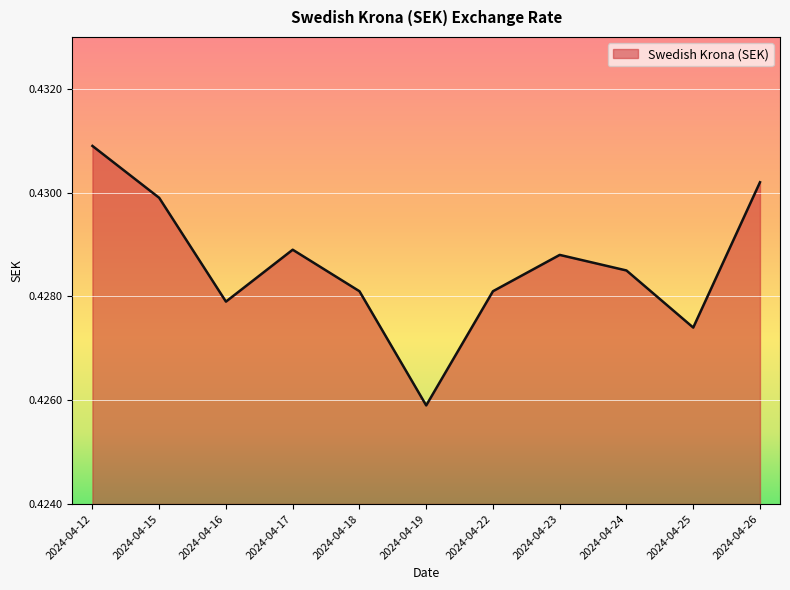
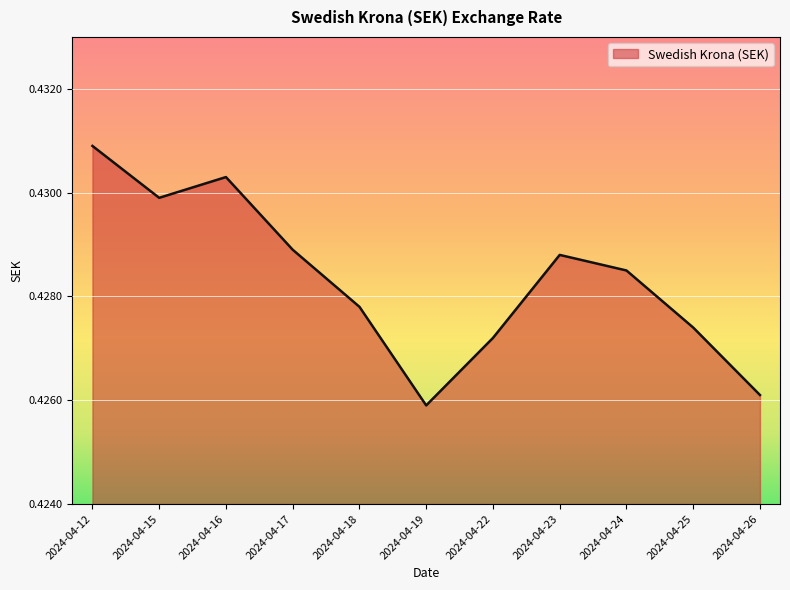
  {
    "2024-04-12": 0.4309,
    "2024-04-15": 0.4299,
-   "2024-04-16": 0.4279,
+   "2024-04-16": 0.4303,
    "2024-04-17": 0.4289,
-   "2024-04-18": 0.4281,
+   "2024-04-18": 0.4278,
    "2024-04-19": 0.4259,
-   "2024-04-22": 0.4281,
+   "2024-04-22": 0.4272,
    "2024-04-23": 0.4288,
    "2024-04-24": 0.4285,
    "2024-04-25": 0.4274,
-   "2024-04-26": 0.4302
+   "2024-04-26": 0.4261
  }
